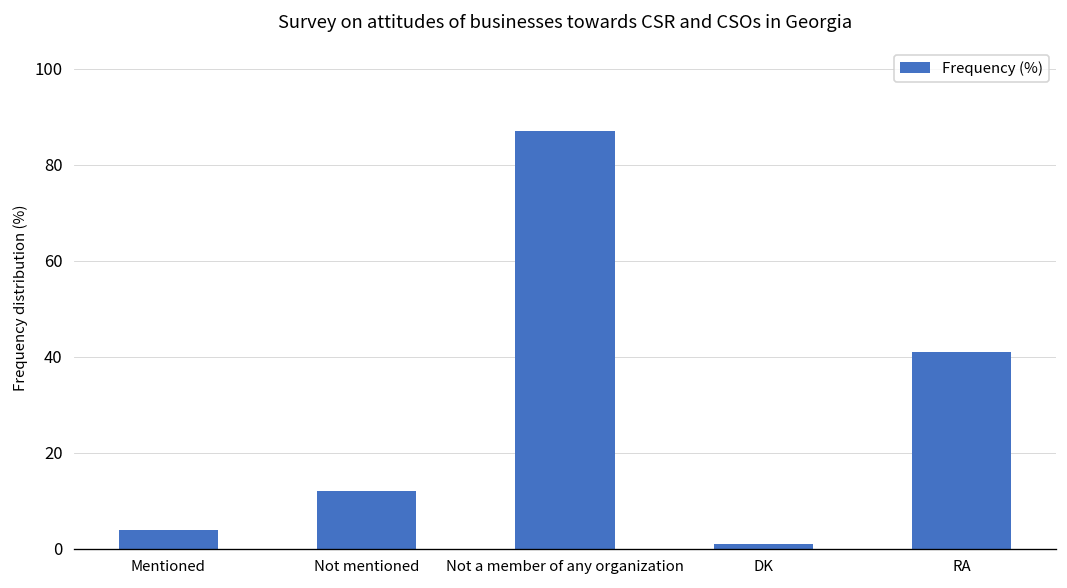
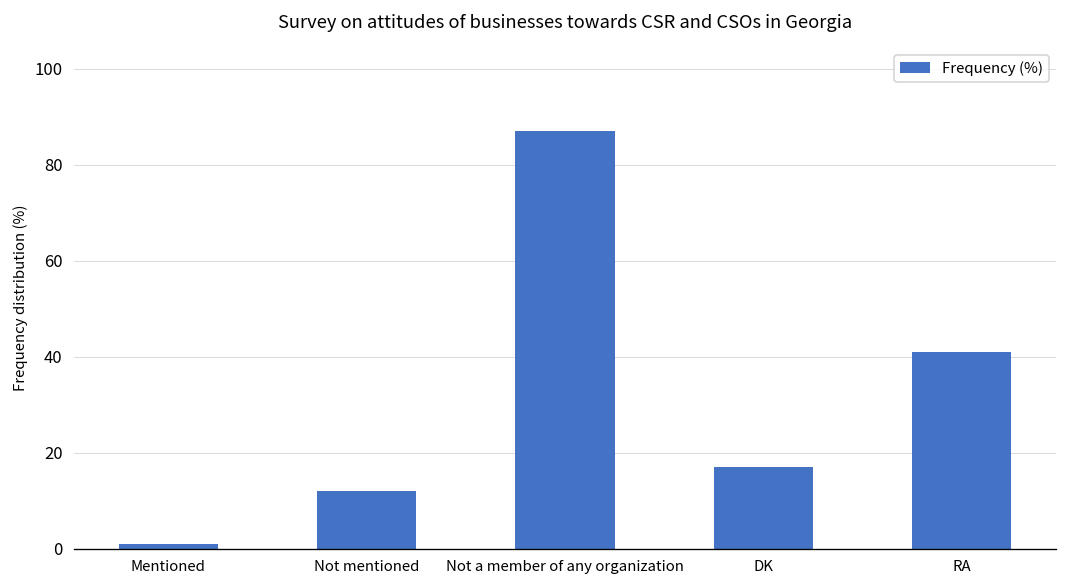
  {
-   "Mentioned": 4,
+   "Mentioned": 1,
    "Not mentioned": 12,
    "Not a member of any organization": 87,
-   "DK": 1,
+   "DK": 17,
    "RA": 41
  }
